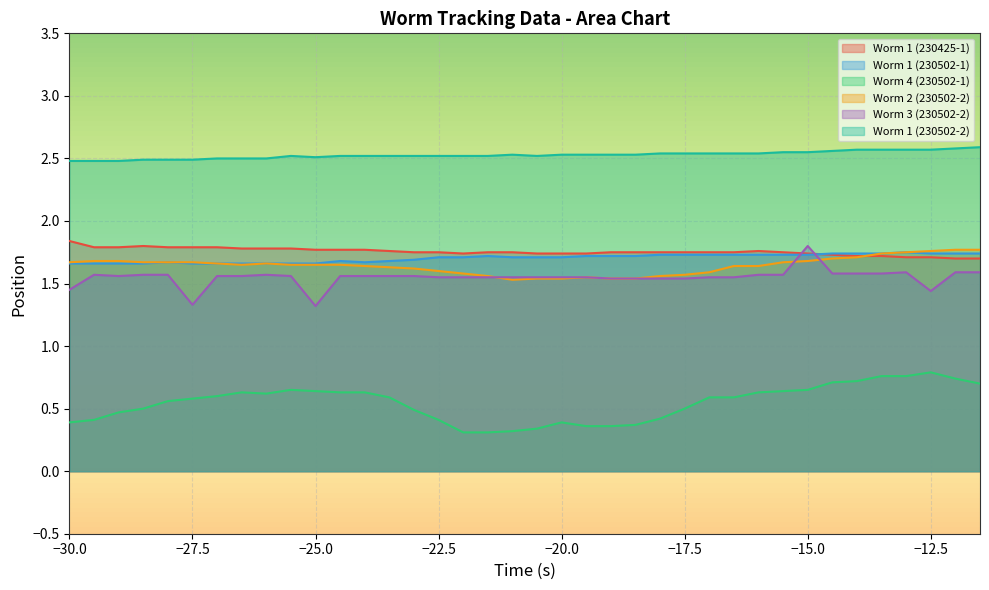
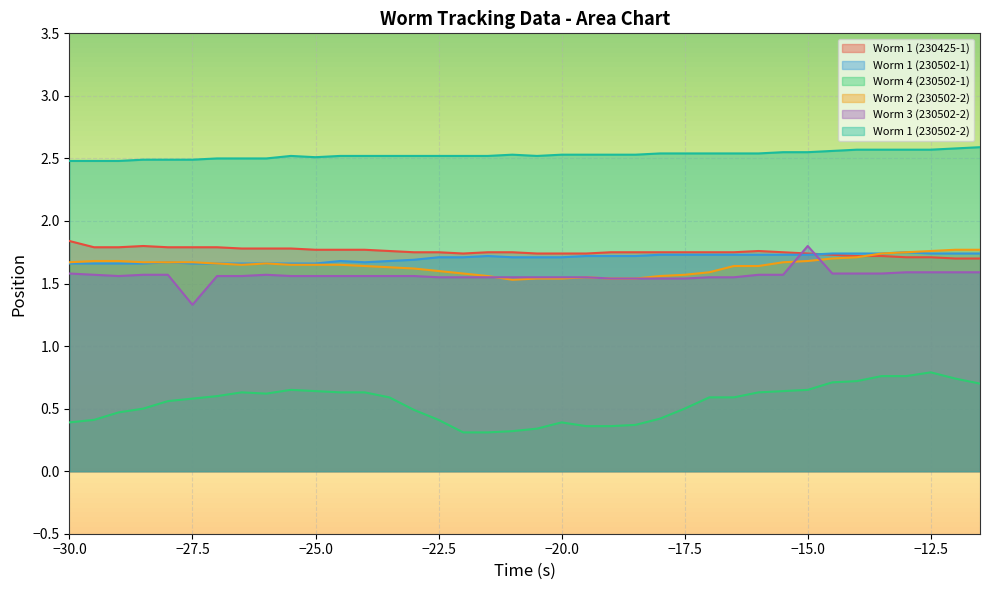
  {
    "Worm 3 (230502-2)": {
-     "−30.0": 1.45,
+     "−30.0": 1.58,
      "−27.5": 1.33,
-     "−25.0": 1.32,
+     "−25.0": 1.56,
      "−22.5": 1.55,
      "−17.5": 1.54,
      "−15.0": 1.80,
-     "−12.5": 1.44
+     "−12.5": 1.59
    }
  }
